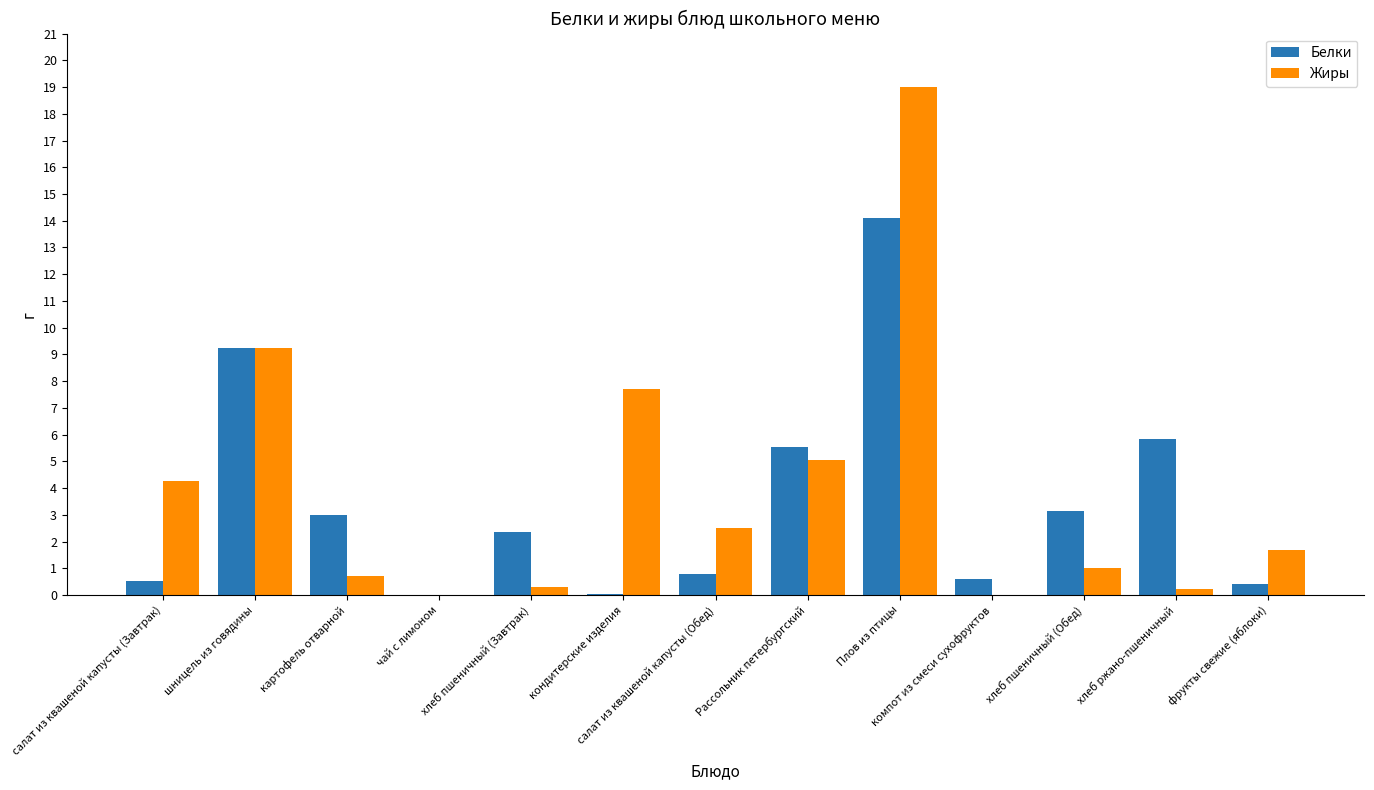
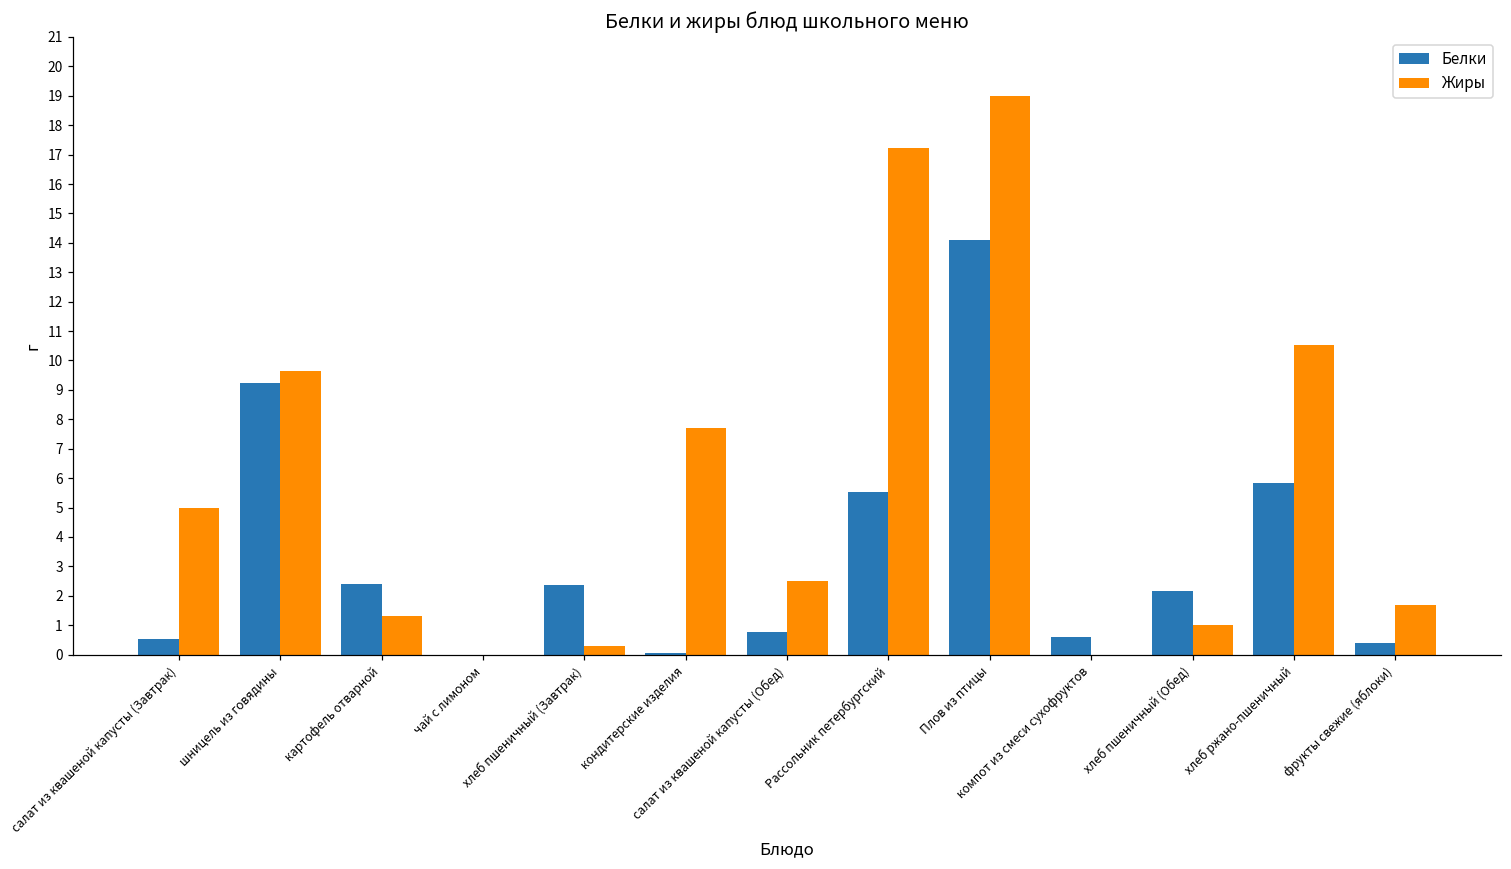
  {
    "Белки": {
      "салат из квашеной капусты (Завтрак)": 0.5,
      "шницель из говядины": 9.3,
-     "картофель отварной": 3.0,
+     "картофель отварной": 2.4,
      "чай с лимоном": 0.0,
      "хлеб пшеничный (Завтрак)": 2.4,
      "салат из квашеной капусты (Обед)": 0.8,
      "Рассольник петербургский": 5.5,
      "Плов из птицы": 14.1,
      "компот из смеси сухофруктов": 0.6,
-     "хлеб пшеничный (Обед)": 3.2,
+     "хлеб пшеничный (Обед)": 2.2,
      "хлеб ржано-пшеничный": 5.8,
      "фрукты свежие (яблоки)": 0.4
    },
    "Жиры": {
-     "салат из квашеной капусты (Завтрак)": 4.3,
-     "шницель из говядины": 9.3,
-     "картофель отварной": 0.7,
+     "салат из квашеной капусты (Завтрак)": 5.0,
+     "шницель из говядины": 9.7,
+     "картофель отварной": 1.3,
      "чай с лимоном": 0.0,
      "хлеб пшеничный (Завтрак)": 0.3,
      "кондитерские изделия": 7.7,
      "салат из квашеной капусты (Обед)": 2.5,
-     "Рассольник петербургский": 5.1,
+     "Рассольник петербургский": 17.2,
      "Плов из птицы": 19.0,
      "компот из смеси сухофруктов": 0.0,
      "хлеб пшеничный (Обед)": 1.0,
-     "хлеб ржано-пшеничный": 0.2,
+     "хлеб ржано-пшеничный": 10.5,
      "фрукты свежие (яблоки)": 1.7
    }
  }
